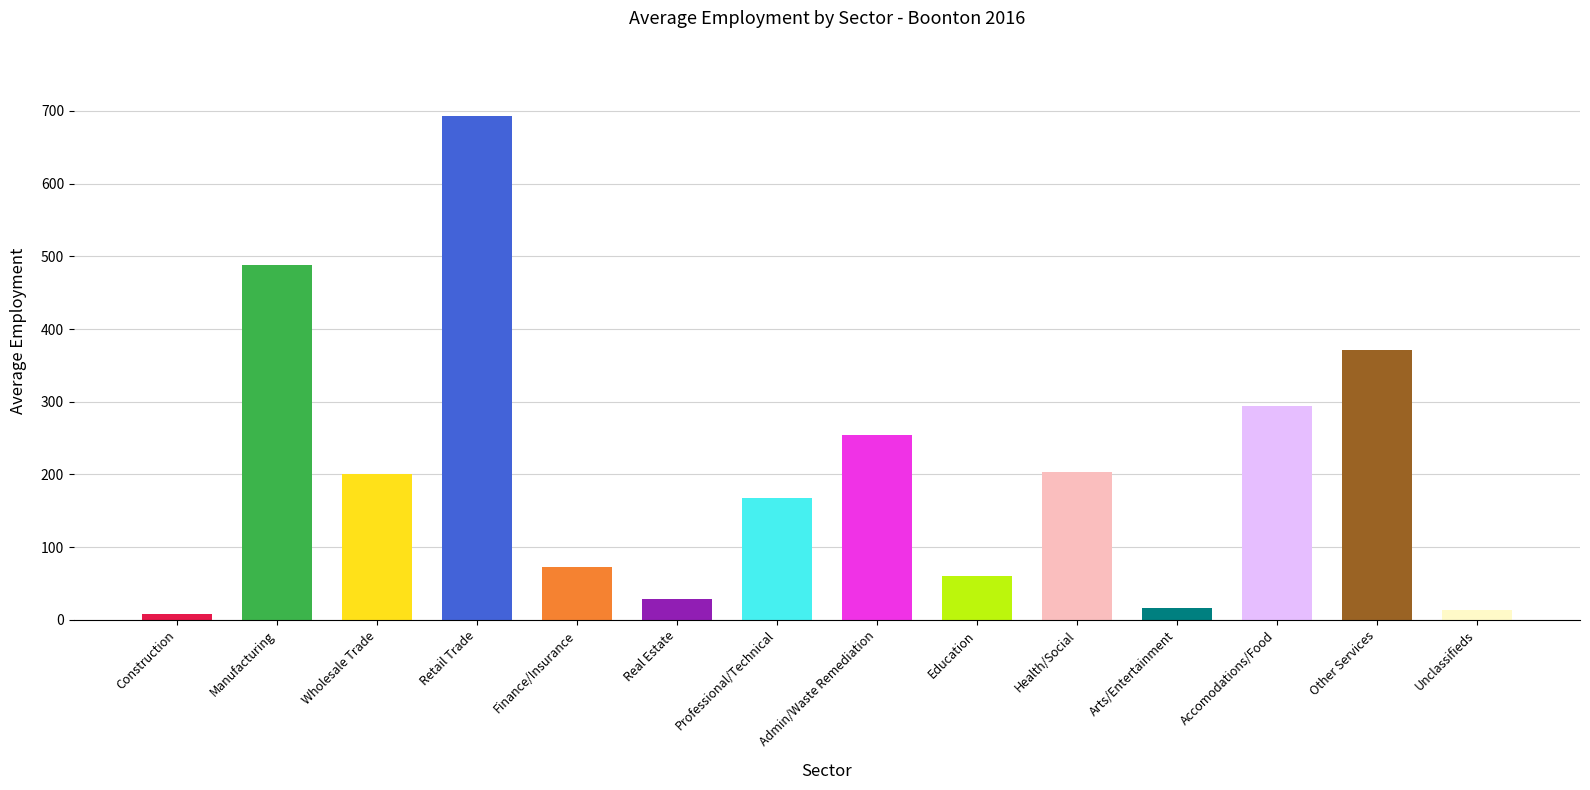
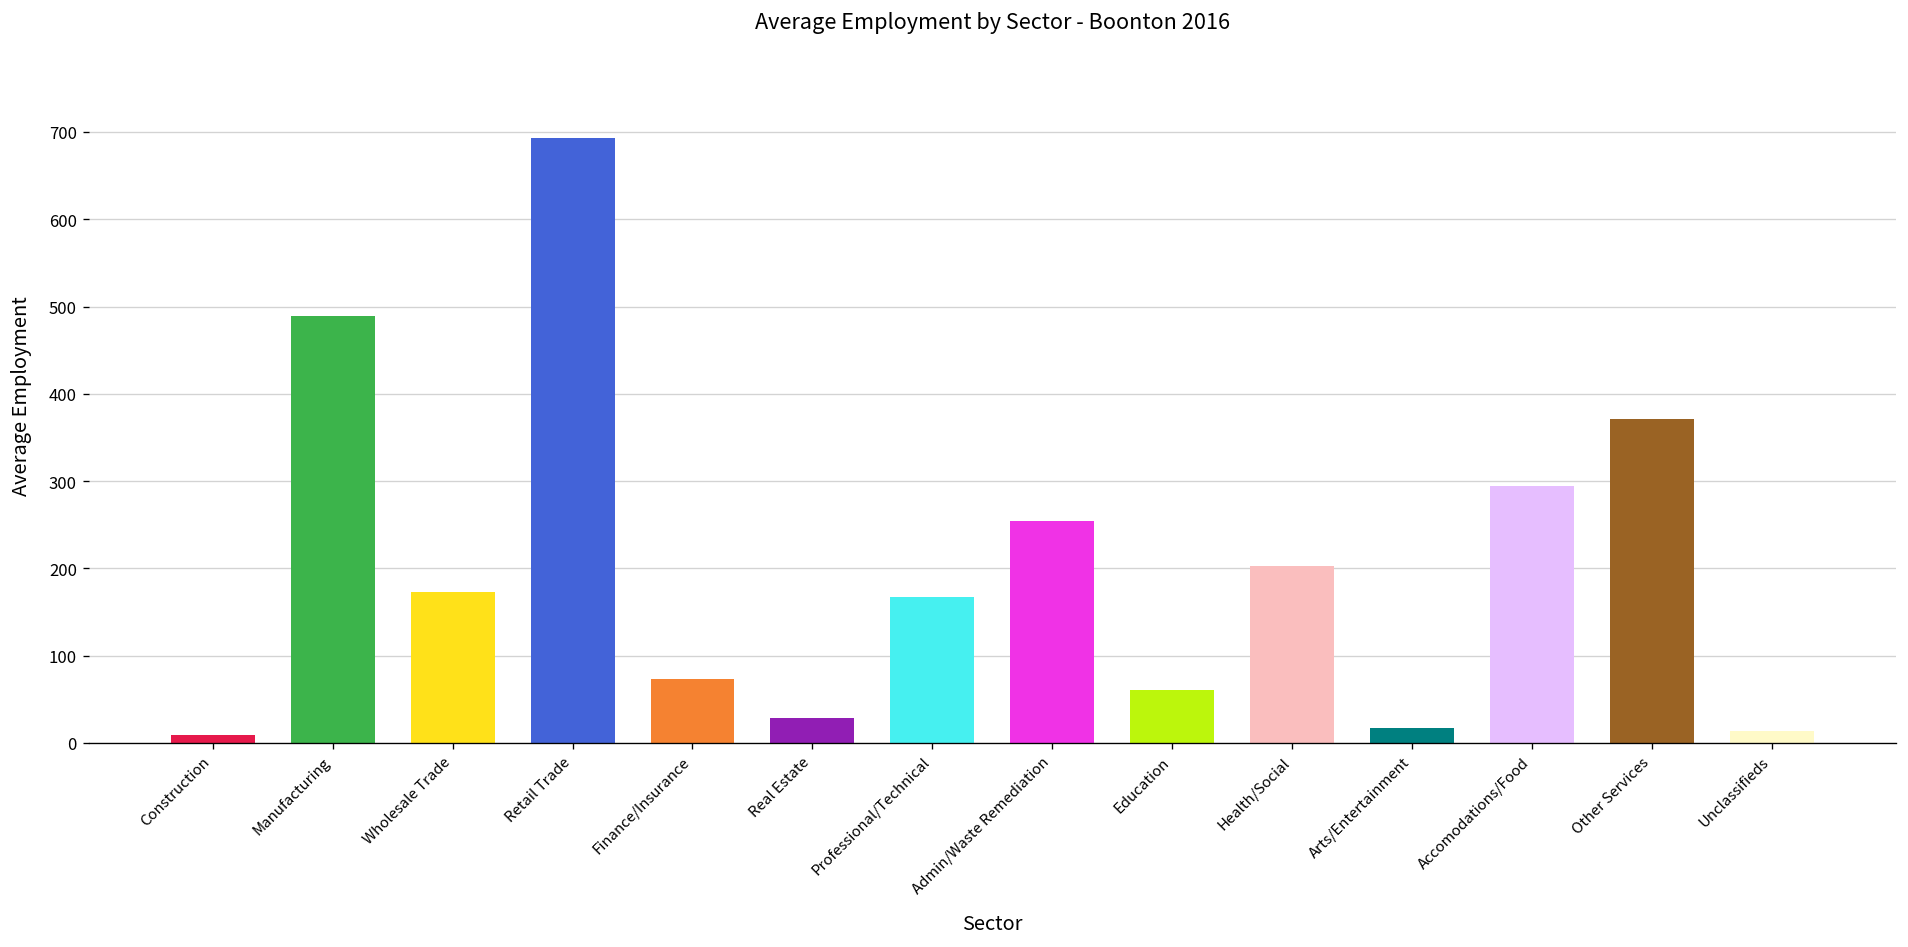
  {
    "Construction": 10,
    "Manufacturing": 490,
-   "Wholesale Trade": 200,
+   "Wholesale Trade": 170,
    "Retail Trade": 690,
    "Finance/Insurance": 70,
    "Real Estate": 30,
    "Professional/Technical": 170,
    "Admin/Waste Remediation": 250,
    "Education": 60,
    "Health/Social": 200,
    "Arts/Entertainment": 20,
    "Accomodations/Food": 290,
    "Other Services": 370,
    "Unclassifieds": 10
  }
